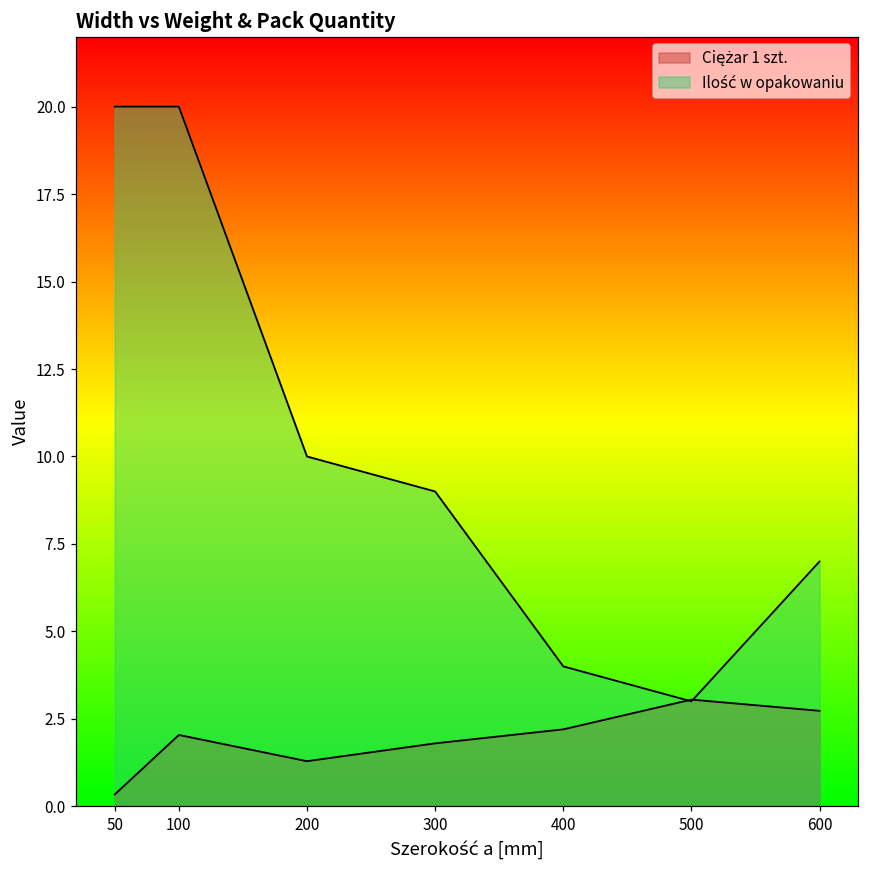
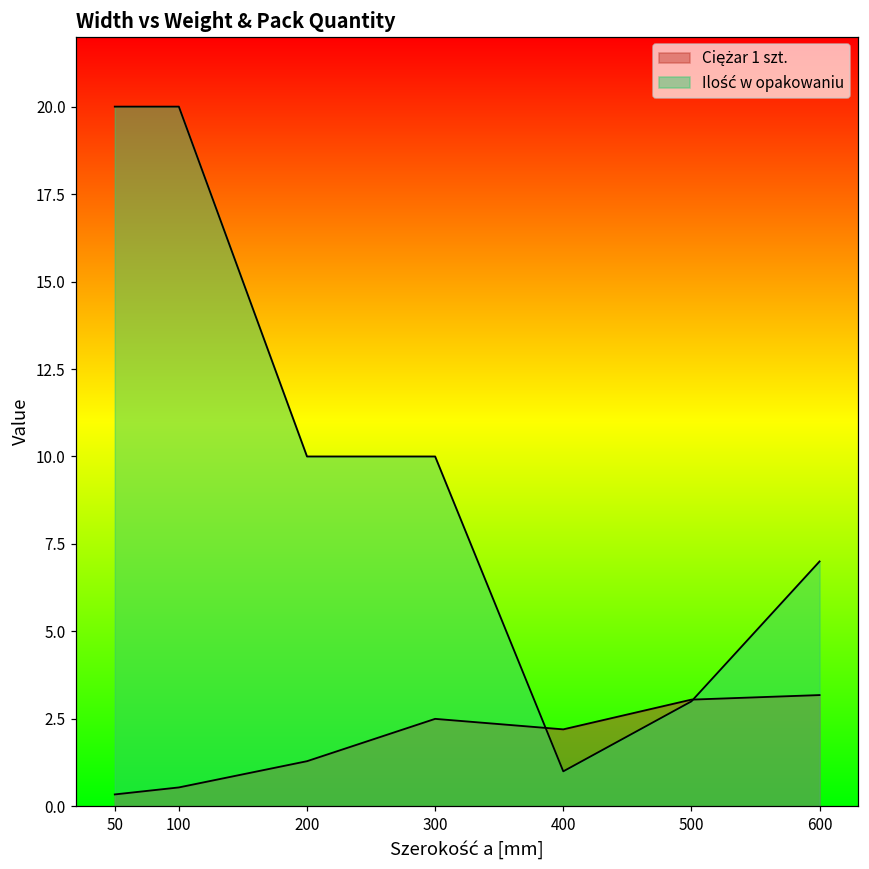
  {
    "Ciężar 1 szt.": {
      "50": 0.3,
-     "100": 2.0,
+     "100": 0.5,
      "200": 1.3,
-     "300": 1.8,
+     "300": 2.5,
      "400": 2.2,
-     "600": 2.7
+     "600": 3.2
    },
    "Ilość w opakowaniu": {
      "50": 20,
      "100": 20,
      "200": 10,
-     "300": 9,
-     "400": 4,
+     "300": 10,
+     "400": 1,
      "600": 7
    }
  }
